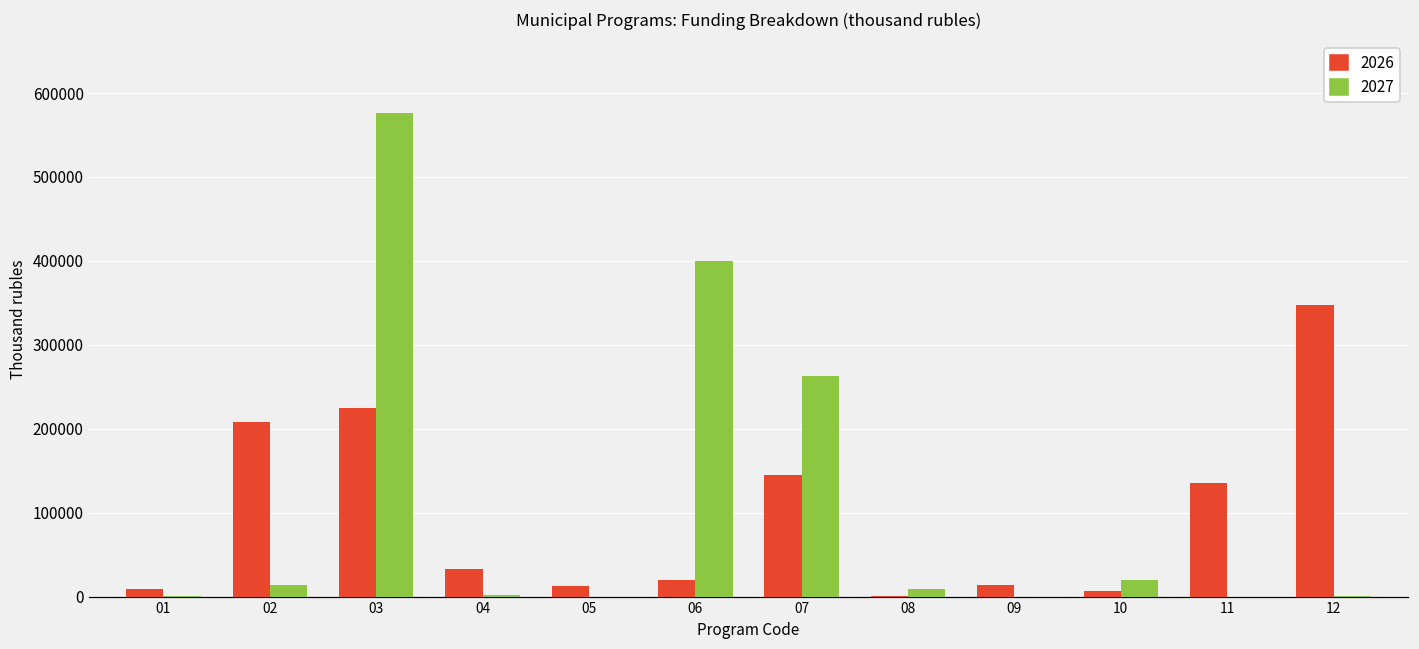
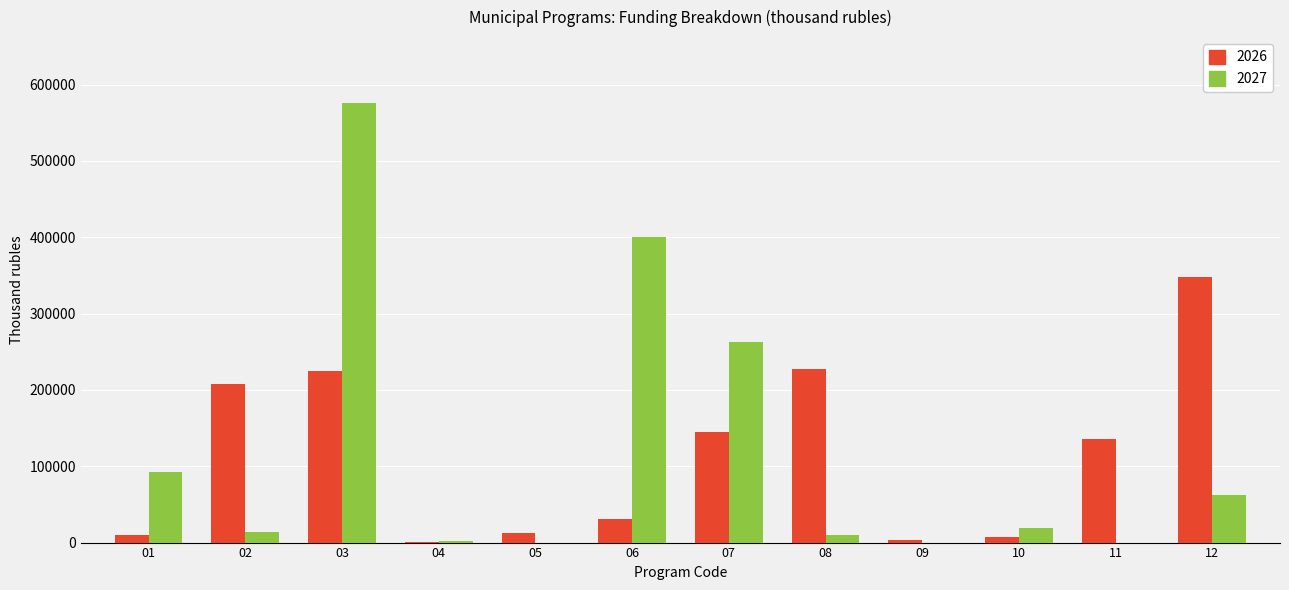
  {
    "2026": {
      "01": 10000,
      "02": 210000,
      "03": 220000,
-     "04": 30000,
+     "04": 0,
      "05": 10000,
-     "06": 20000,
+     "06": 30000,
      "07": 150000,
-     "08": 0,
-     "09": 10000,
+     "08": 230000,
+     "09": 0,
      "10": 10000,
      "11": 140000,
      "12": 350000
    },
    "2027": {
-     "01": 0,
+     "01": 90000,
      "02": 10000,
      "03": 580000,
      "05": 0,
      "06": 400000,
      "07": 260000,
      "08": 10000,
      "09": 0,
      "10": 20000,
      "11": 0,
-     "12": 0
+     "12": 60000
    }
  }
